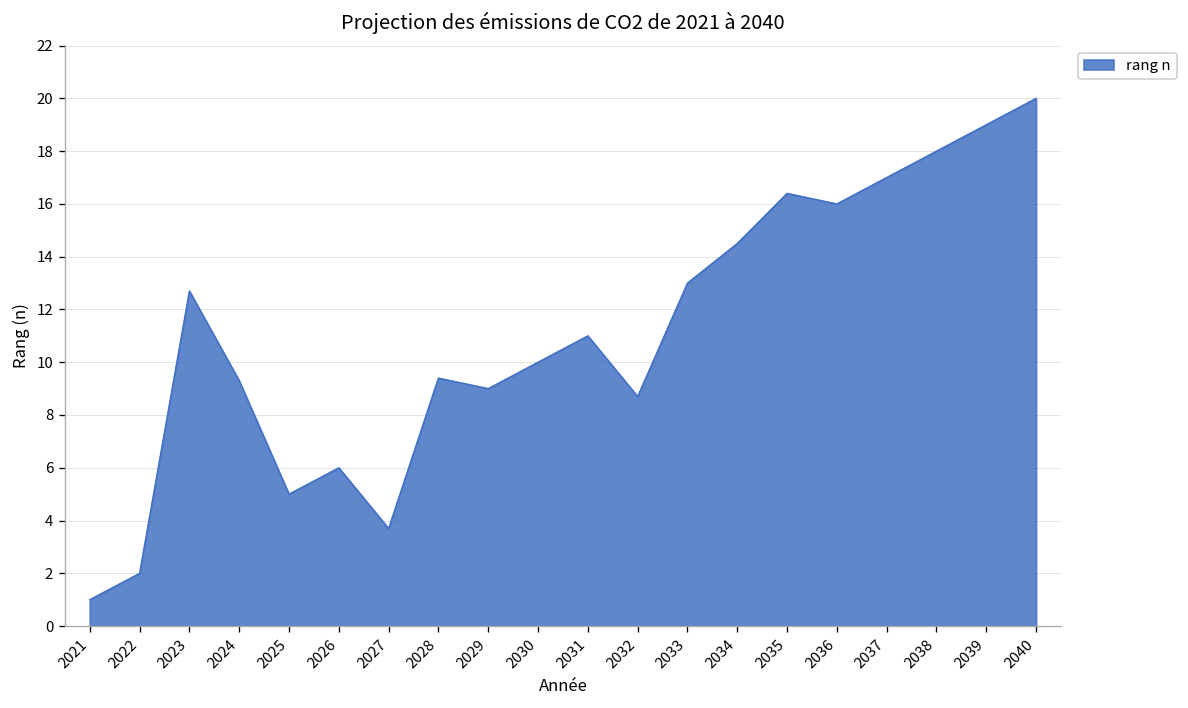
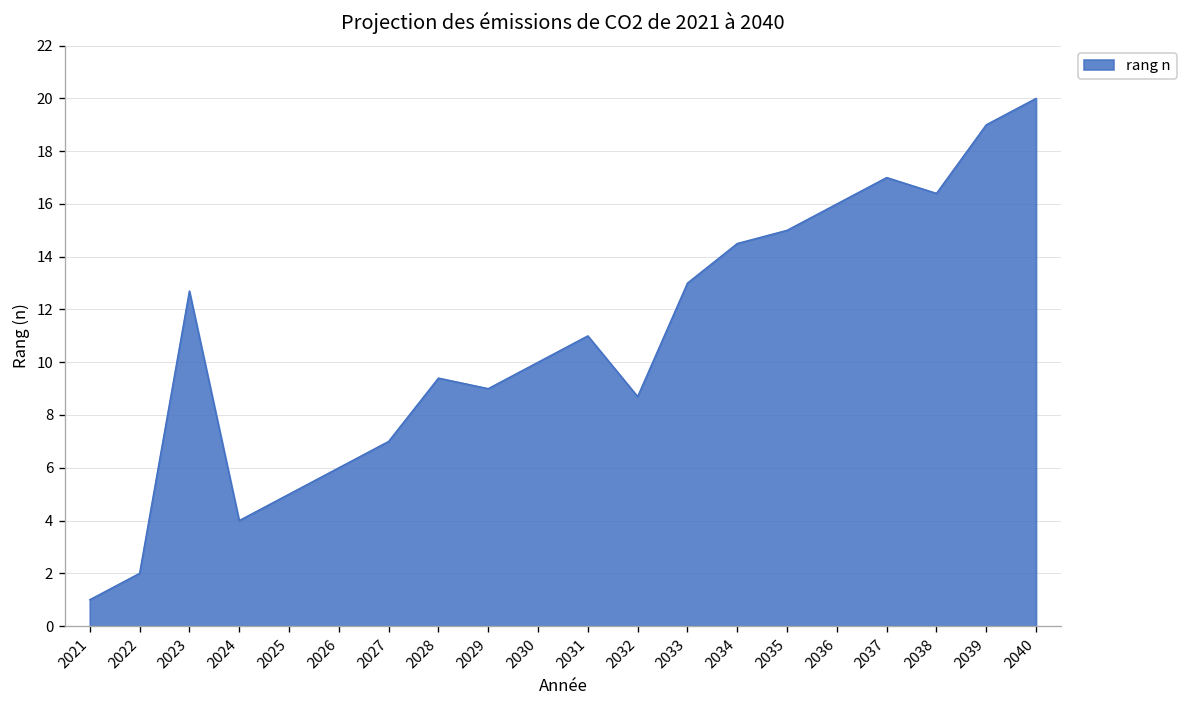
  {
    "2021": 1.0,
    "2022": 2.0,
    "2023": 12.7,
-   "2024": 9.3,
+   "2024": 4.0,
    "2025": 5.0,
    "2026": 6.0,
-   "2027": 3.7,
+   "2027": 7.0,
    "2028": 9.4,
    "2029": 9.0,
    "2030": 10.0,
    "2031": 11.0,
    "2032": 8.7,
    "2033": 13.0,
    "2034": 14.5,
-   "2035": 16.4,
+   "2035": 15.0,
    "2036": 16.0,
    "2037": 17.0,
-   "2038": 18.0,
+   "2038": 16.4,
    "2039": 19.0,
    "2040": 20.0
  }
